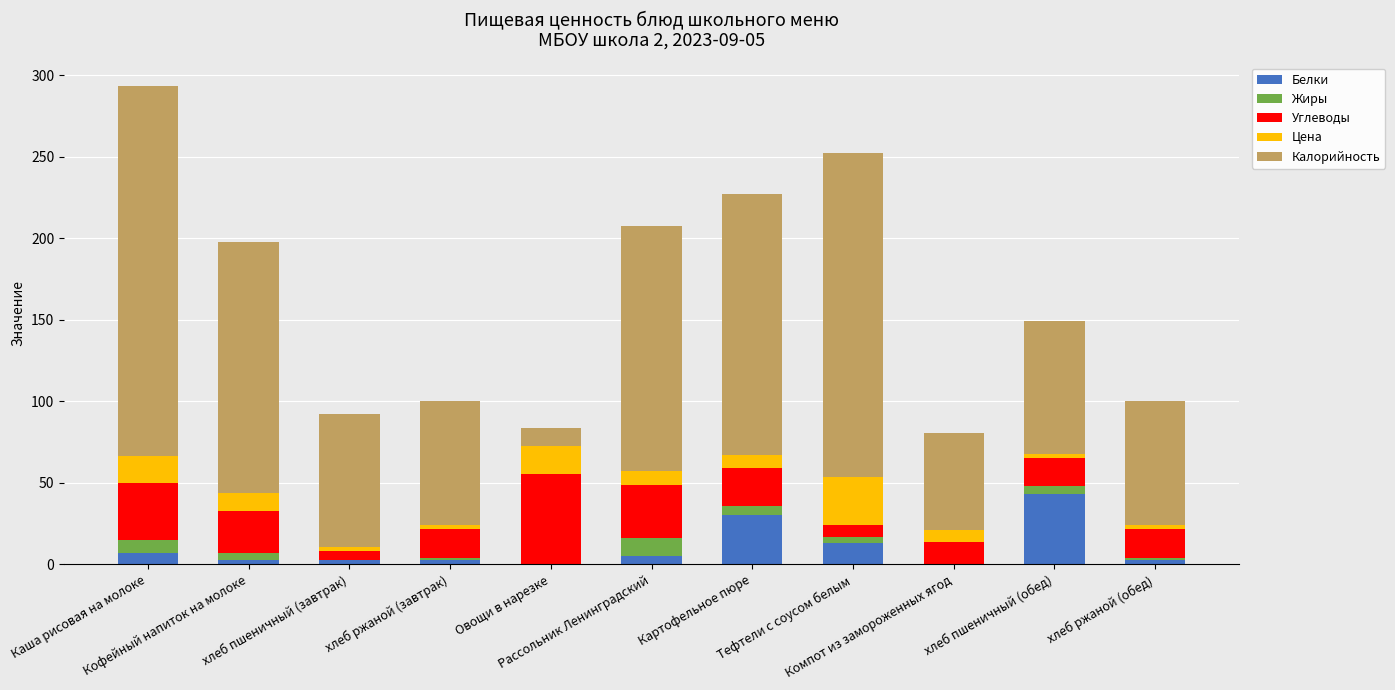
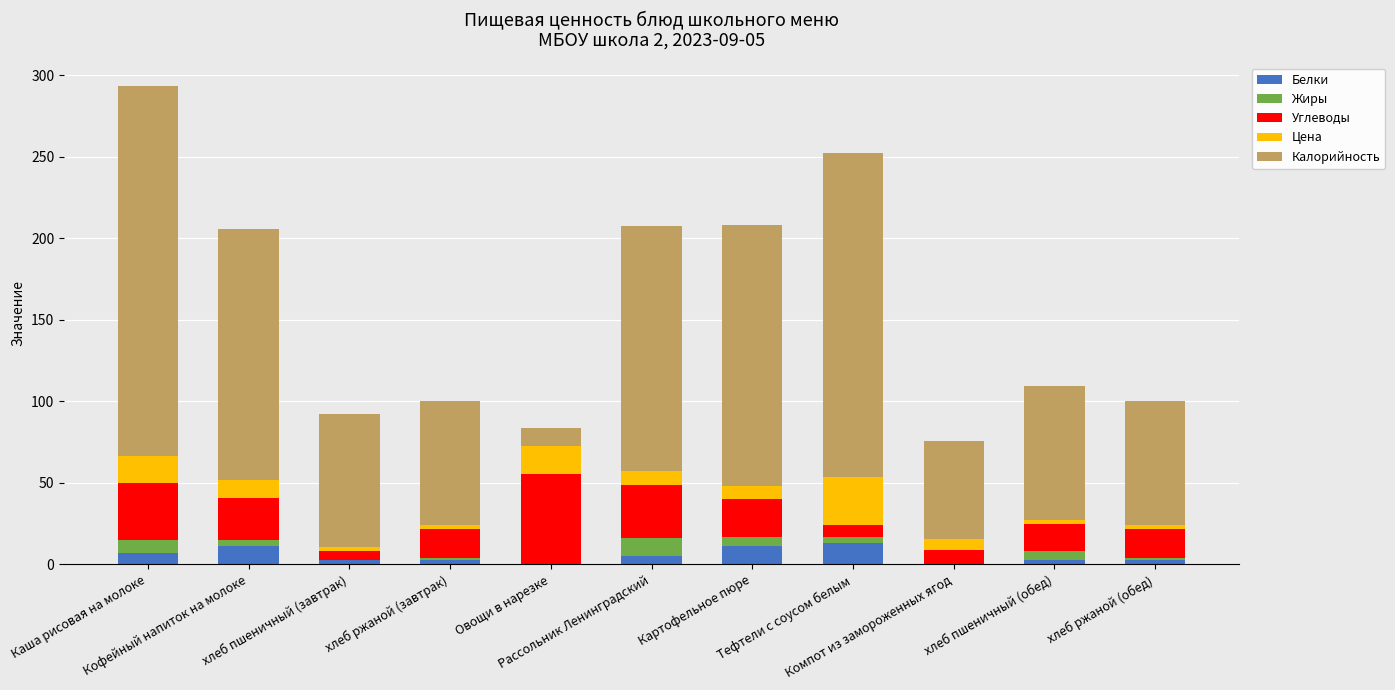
  {
    "Белки": {
      "Каша рисовая на молоке": 7,
-     "Кофейный напиток на молоке": 3,
+     "Кофейный напиток на молоке": 11,
      "хлеб пшеничный (завтрак)": 3,
      "хлеб ржаной (завтрак)": 3,
      "Рассольник Ленинградский": 5,
-     "Картофельное пюре": 30,
+     "Картофельное пюре": 11,
      "Тефтели с соусом белым": 13,
      "Компот из замороженных ягод": 0,
-     "хлеб пшеничный (обед)": 43,
+     "хлеб пшеничный (обед)": 3,
      "хлеб ржаной (обед)": 3
    },
    "Жиры": {
      "Каша рисовая на молоке": 8,
      "Кофейный напиток на молоке": 4,
      "хлеб пшеничный (завтрак)": 0,
      "Овощи в нарезке": 0,
      "Рассольник Ленинградский": 11,
      "Картофельное пюре": 6,
      "Тефтели с соусом белым": 4,
      "Компот из замороженных ягод": 0,
      "хлеб пшеничный (обед)": 5
    },
    "Углеводы": {
      "Каша рисовая на молоке": 35,
      "Кофейный напиток на молоке": 26,
      "хлеб пшеничный (завтрак)": 5,
      "хлеб ржаной (завтрак)": 18,
      "Овощи в нарезке": 55,
      "Рассольник Ленинградский": 33,
      "Картофельное пюре": 23,
      "Тефтели с соусом белым": 7,
-     "Компот из замороженных ягод": 14,
+     "Компот из замороженных ягод": 9,
      "хлеб пшеничный (обед)": 17,
      "хлеб ржаной (обед)": 18
    },
    "Цена": {
      "Каша рисовая на молоке": 16,
      "Кофейный напиток на молоке": 11,
      "хлеб пшеничный (завтрак)": 3,
      "хлеб ржаной (завтрак)": 2,
      "Овощи в нарезке": 17,
      "Рассольник Ленинградский": 9,
      "Картофельное пюре": 8,
      "Тефтели с соусом белым": 30,
      "Компот из замороженных ягод": 7,
      "хлеб пшеничный (обед)": 3,
      "хлеб ржаной (обед)": 2
    },
    "Калорийность": {
      "Каша рисовая на молоке": 227,
      "Кофейный напиток на молоке": 154,
      "хлеб пшеничный (завтрак)": 82,
      "хлеб ржаной (завтрак)": 76,
      "Овощи в нарезке": 11,
      "Рассольник Ленинградский": 150,
      "Картофельное пюре": 160,
      "Тефтели с соусом белым": 199,
      "Компот из замороженных ягод": 60,
      "хлеб пшеничный (обед)": 82,
      "хлеб ржаной (обед)": 76
    }
  }
